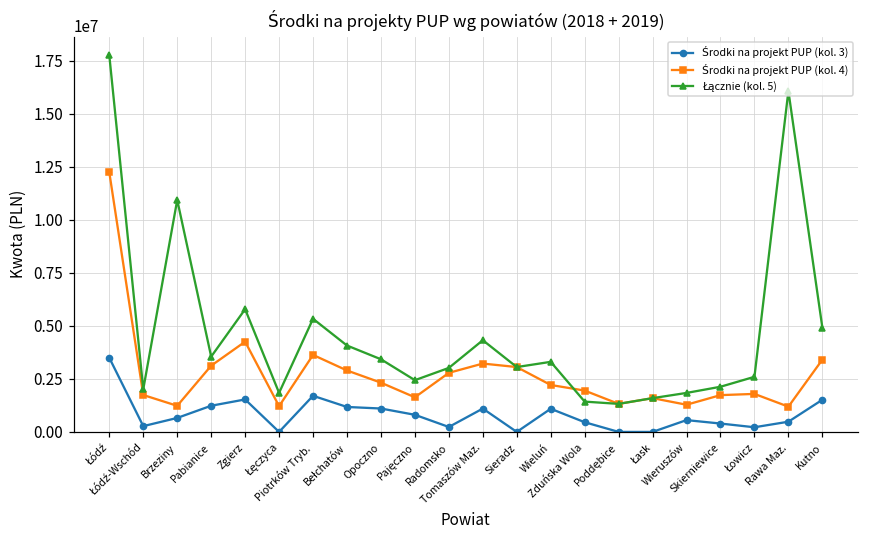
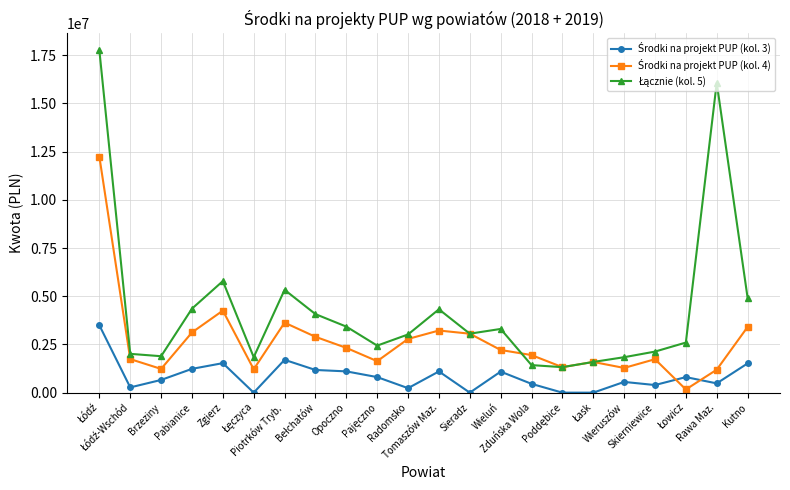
  {
    "Środki na projekt PUP (kol. 3)": {
      "Łódź": 3500000,
      "Łódź-Wschód": 300000,
      "Brzeziny": 700000,
      "Pabianice": 1200000,
      "Zgierz": 1500000,
      "Łęczyca": 0,
      "Piotrków Tryb.": 1700000,
      "Bełchatów": 1200000,
      "Opoczno": 1100000,
      "Pajęczno": 800000,
      "Radomsko": 200000,
      "Tomaszów Maz.": 1100000,
      "Sieradz": 0,
      "Wieluń": 1100000,
      "Zduńska Wola": 500000,
      "Poddębice": 0,
      "Łask": 0,
      "Wieruszów": 600000,
      "Skierniewice": 400000,
-     "Łowicz": 200000,
+     "Łowicz": 800000,
      "Rawa Maz.": 500000,
      "Kutno": 1500000
    },
    "Środki na projekt PUP (kol. 4)": {
      "Łódź": 12200000,
      "Łódź-Wschód": 1700000,
      "Brzeziny": 1200000,
      "Pabianice": 3100000,
      "Zgierz": 4300000,
      "Łęczyca": 1200000,
      "Piotrków Tryb.": 3600000,
      "Bełchatów": 2900000,
      "Opoczno": 2300000,
      "Pajęczno": 1600000,
      "Radomsko": 2800000,
      "Tomaszów Maz.": 3200000,
      "Wieluń": 2200000,
      "Zduńska Wola": 1900000,
      "Wieruszów": 1300000,
      "Skierniewice": 1700000,
-     "Łowicz": 1800000,
+     "Łowicz": 200000,
      "Rawa Maz.": 1200000,
      "Kutno": 3400000
    },
    "Łącznie (kol. 5)": {
      "Łódź": 17700000,
      "Łódź-Wschód": 2000000,
-     "Brzeziny": 10900000,
-     "Pabianice": 3500000,
+     "Brzeziny": 1900000,
+     "Pabianice": 4400000,
      "Zgierz": 5800000,
      "Łęczyca": 1800000,
      "Piotrków Tryb.": 5300000,
      "Bełchatów": 4100000,
      "Opoczno": 3400000,
      "Pajęczno": 2400000,
      "Radomsko": 3000000,
      "Tomaszów Maz.": 4300000,
      "Wieluń": 3300000,
      "Zduńska Wola": 1400000,
      "Wieruszów": 1800000,
      "Skierniewice": 2100000,
      "Łowicz": 2600000,
      "Kutno": 4900000
    }
  }
